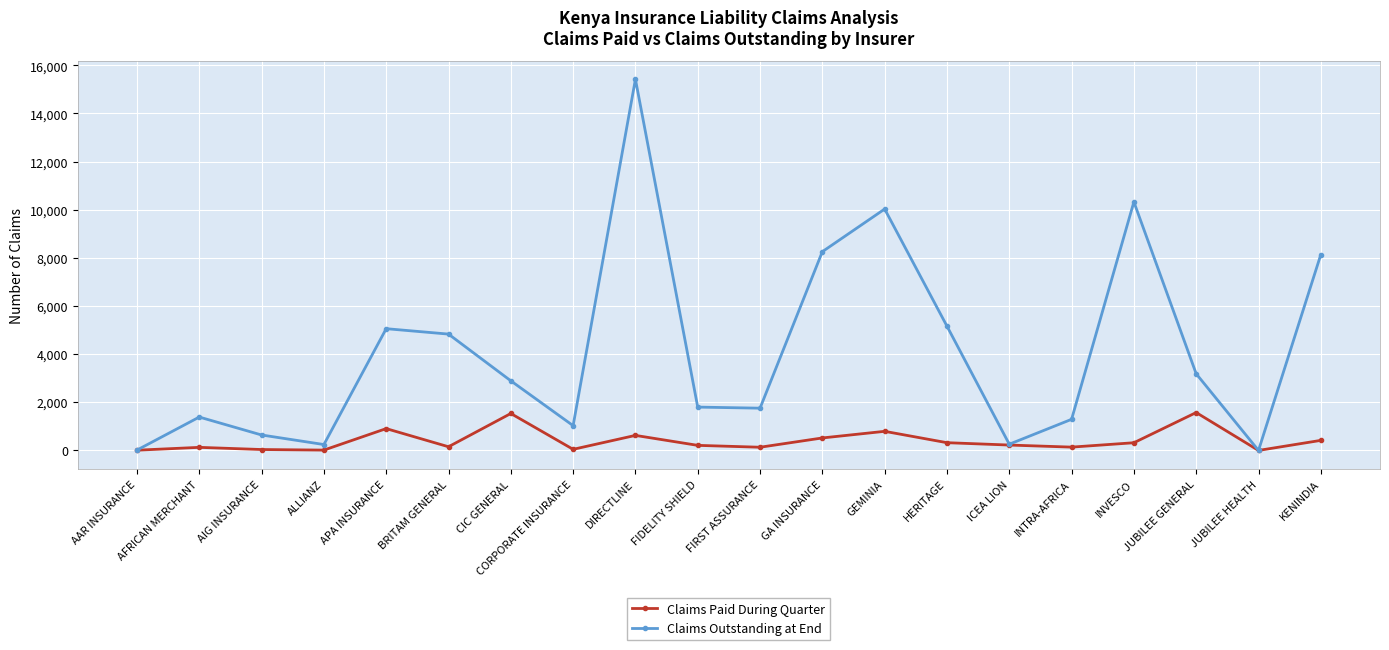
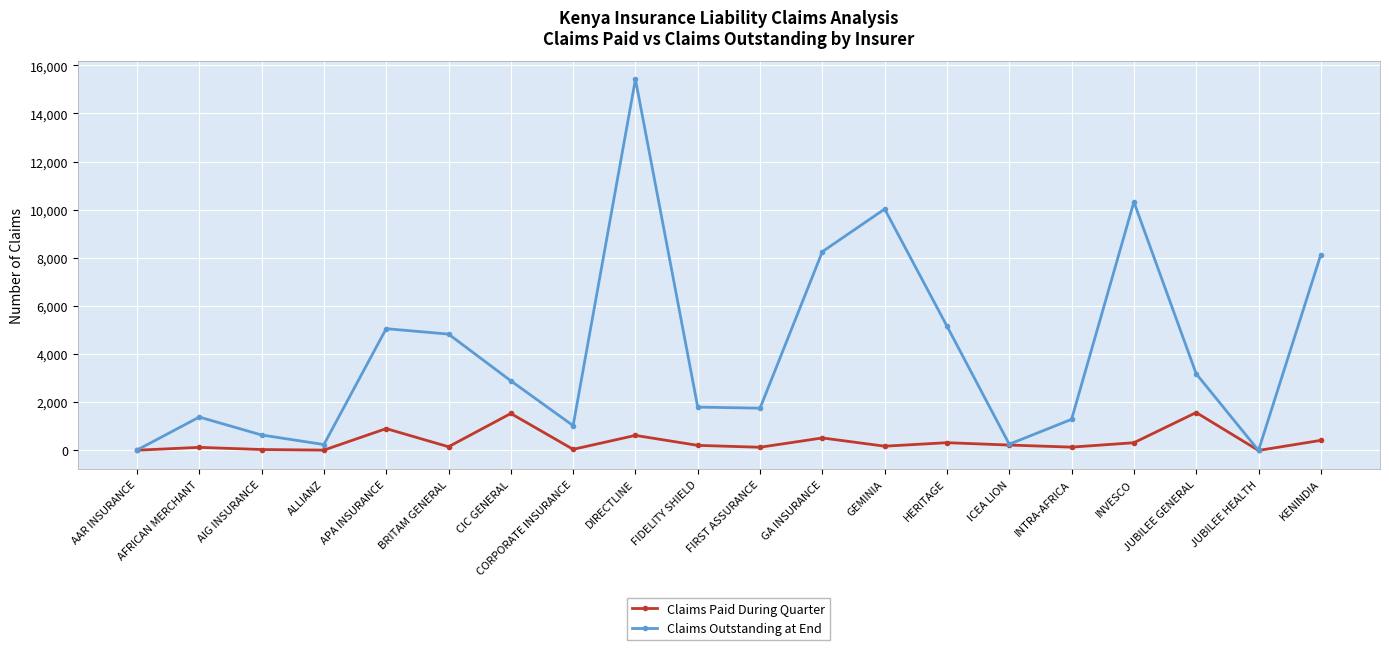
  {
    "Claims Paid During Quarter": {
      "AFRICAN MERCHANT": "100",
      "AIG INSURANCE": "0",
      "ALLIANZ": "0",
      "APA INSURANCE": "900",
      "BRITAM GENERAL": "200",
      "CIC GENERAL": "1,500",
      "CORPORATE INSURANCE": "0",
      "DIRECTLINE": "600",
      "FIDELITY SHIELD": "200",
      "FIRST ASSURANCE": "100",
      "GA INSURANCE": "500",
-     "GEMINIA": "800",
+     "GEMINIA": "200",
      "HERITAGE": "300",
      "INTRA-AFRICA": "100",
      "INVESCO": "300",
      "JUBILEE GENERAL": "1,600",
      "KENINDIA": "400"
    },
    "Claims Outstanding at End": {
      "AFRICAN MERCHANT": "1,400",
      "AIG INSURANCE": "600",
      "ALLIANZ": "200",
      "APA INSURANCE": "5,100",
      "BRITAM GENERAL": "4,800",
      "CIC GENERAL": "2,900",
      "CORPORATE INSURANCE": "1,000",
      "DIRECTLINE": "15,400",
      "FIDELITY SHIELD": "1,800",
      "FIRST ASSURANCE": "1,800",
      "GA INSURANCE": "8,300",
      "GEMINIA": "10,000",
      "HERITAGE": "5,200",
      "INTRA-AFRICA": "1,300",
      "INVESCO": "10,300",
      "JUBILEE GENERAL": "3,200",
      "KENINDIA": "8,100"
    }
  }
